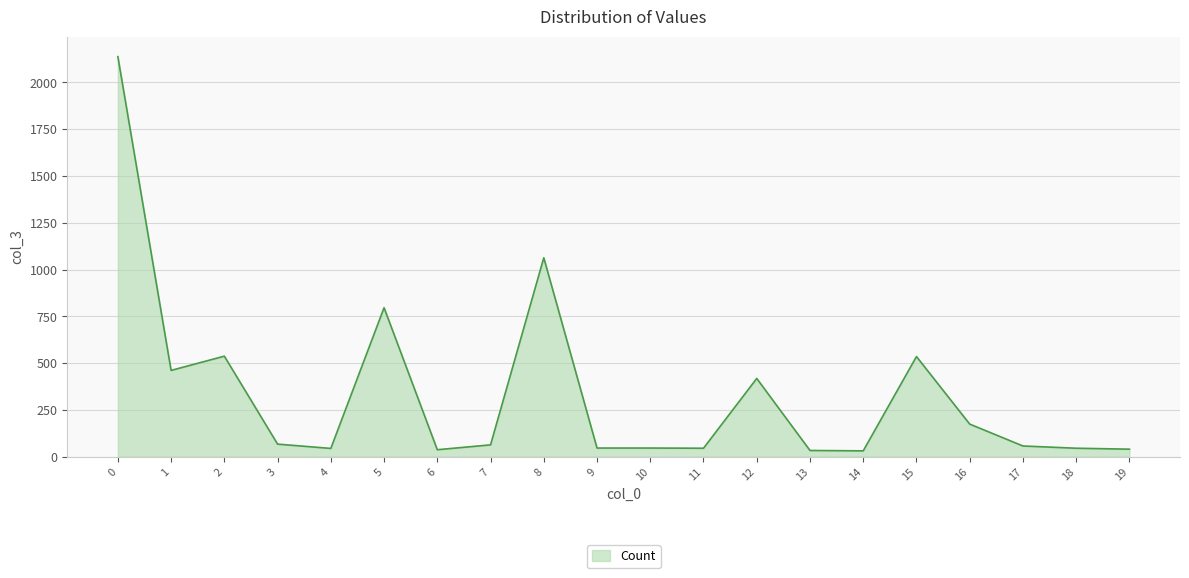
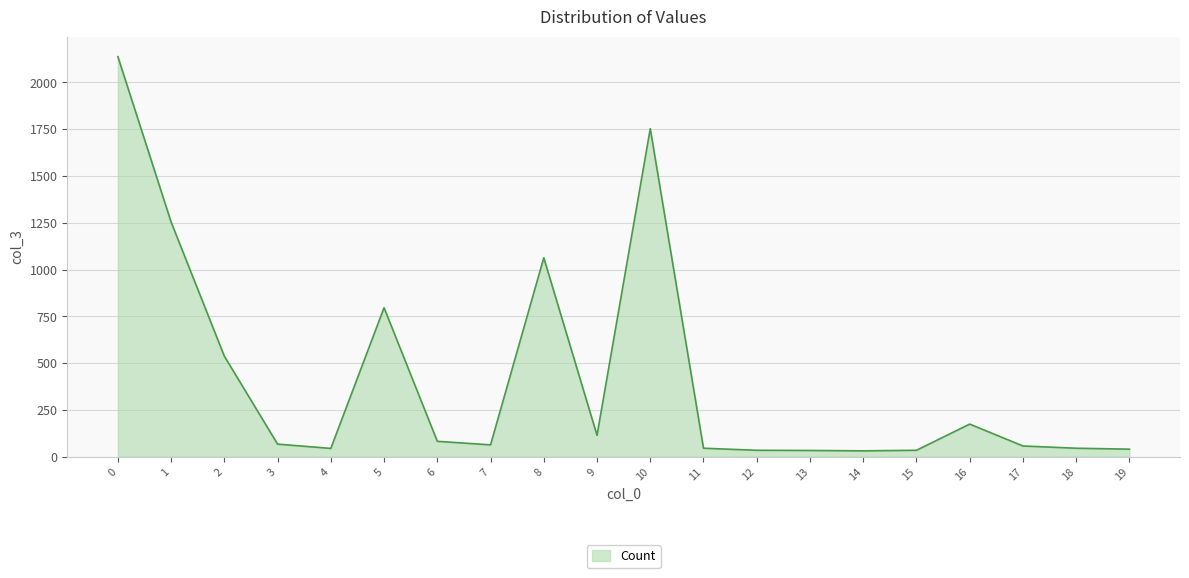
  {
    "0": 2140,
-   "1": 460,
+   "1": 1250,
    "2": 540,
    "3": 70,
    "4": 40,
    "5": 800,
-   "6": 40,
+   "6": 80,
    "7": 60,
    "8": 1060,
-   "9": 50,
-   "10": 50,
+   "9": 110,
+   "10": 1750,
    "11": 50,
-   "12": 420,
+   "12": 30,
    "13": 30,
    "14": 30,
-   "15": 540,
+   "15": 30,
    "16": 170,
    "17": 60,
    "18": 50,
    "19": 40
  }
